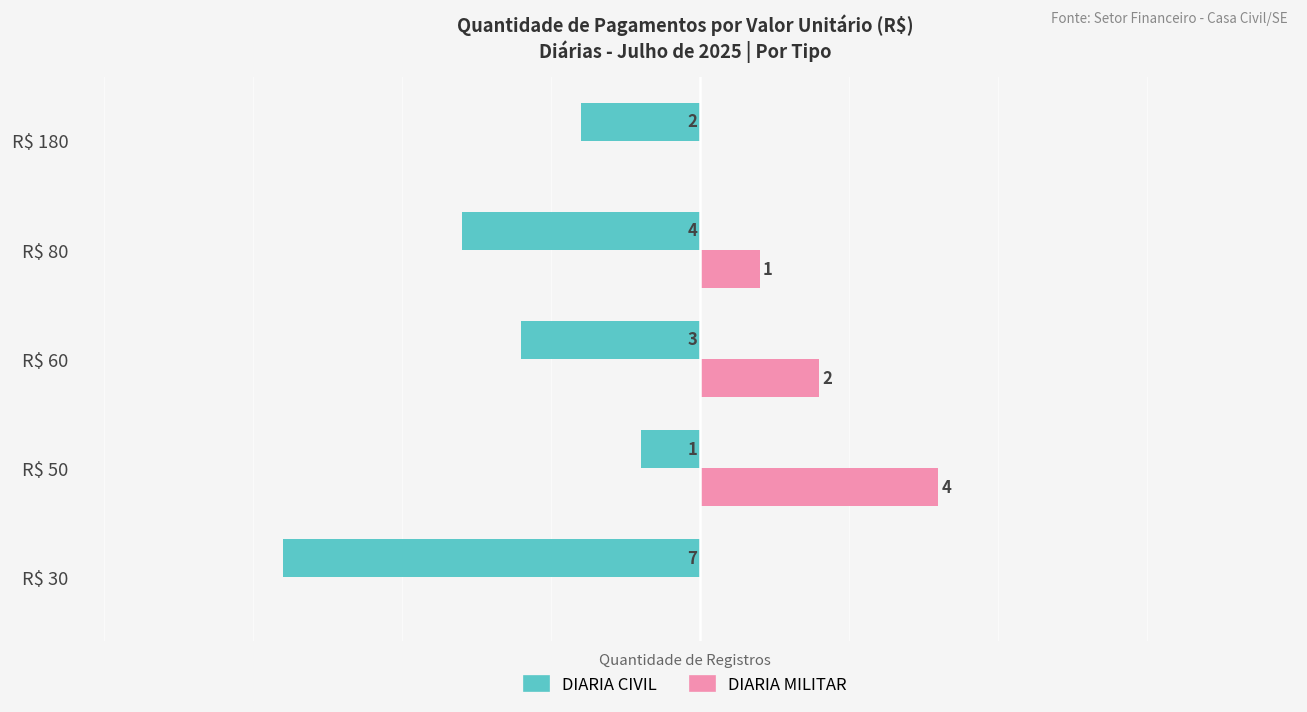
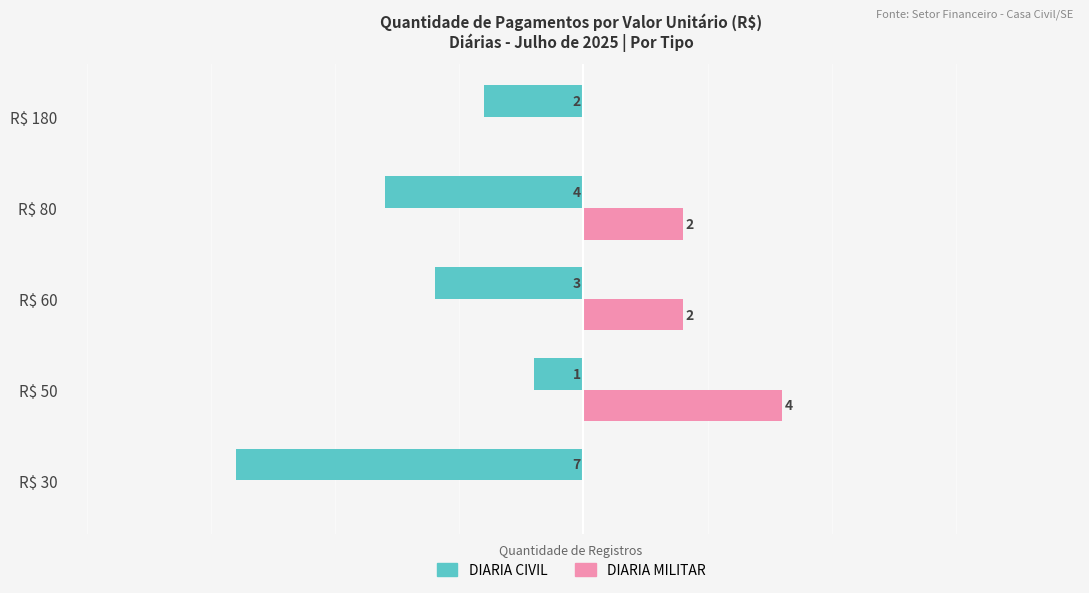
  {
    "DIARIA MILITAR": {
-     "R$ 80": 1,
+     "R$ 80": 2,
      "R$ 60": 2,
      "R$ 50": 4
    }
  }
